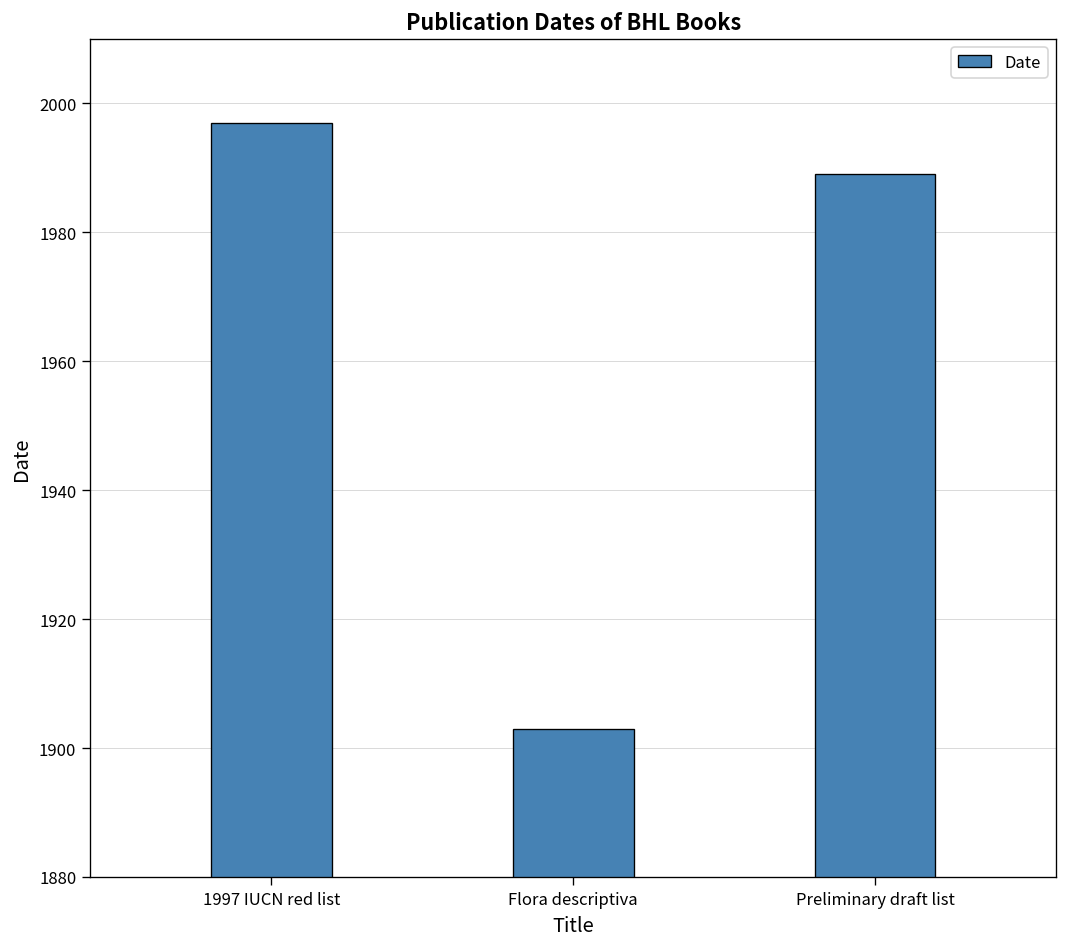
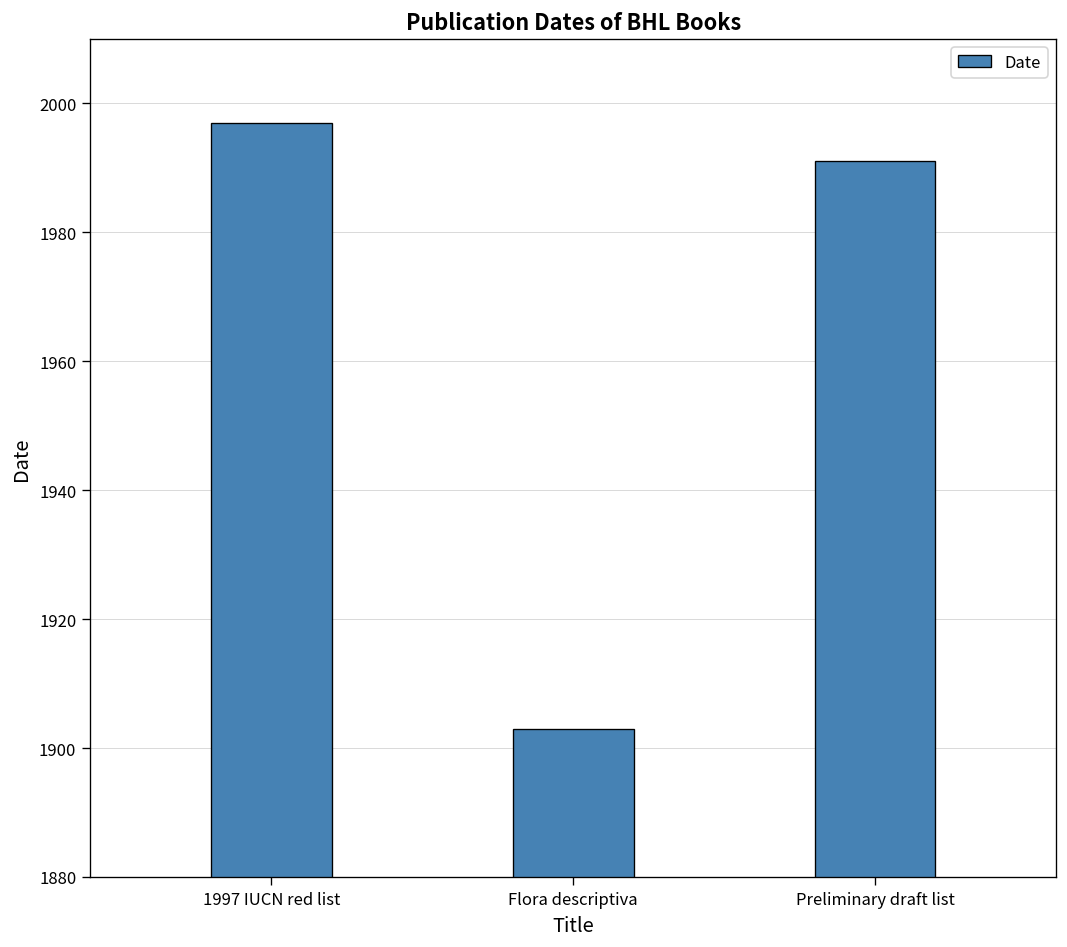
  {
    "1997 IUCN red list": 1997,
    "Flora descriptiva": 1903,
-   "Preliminary draft list": 1989
+   "Preliminary draft list": 1991
  }
